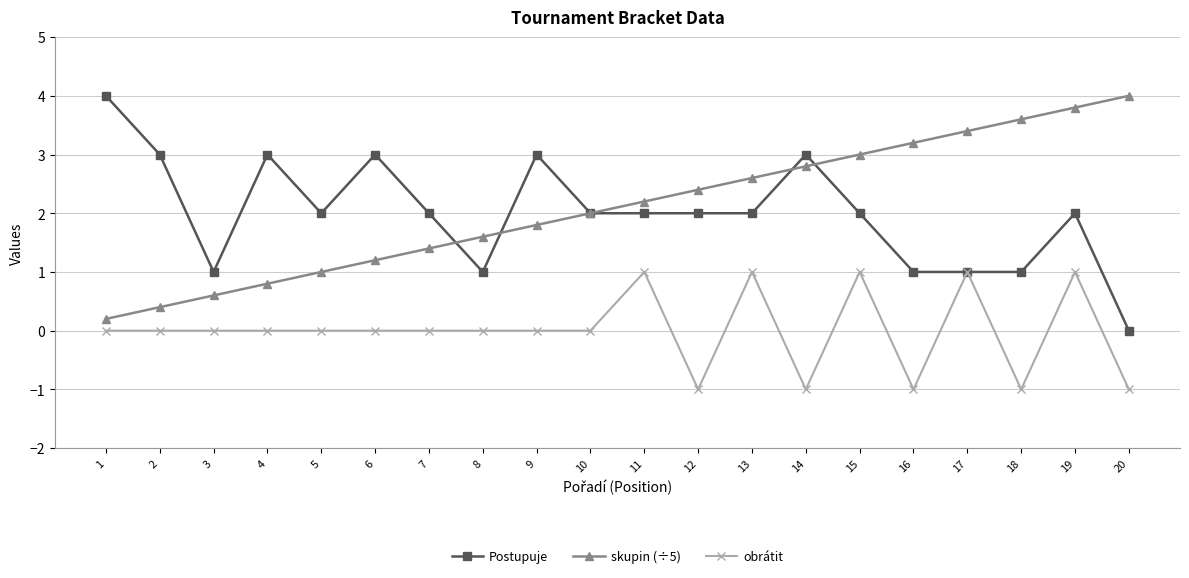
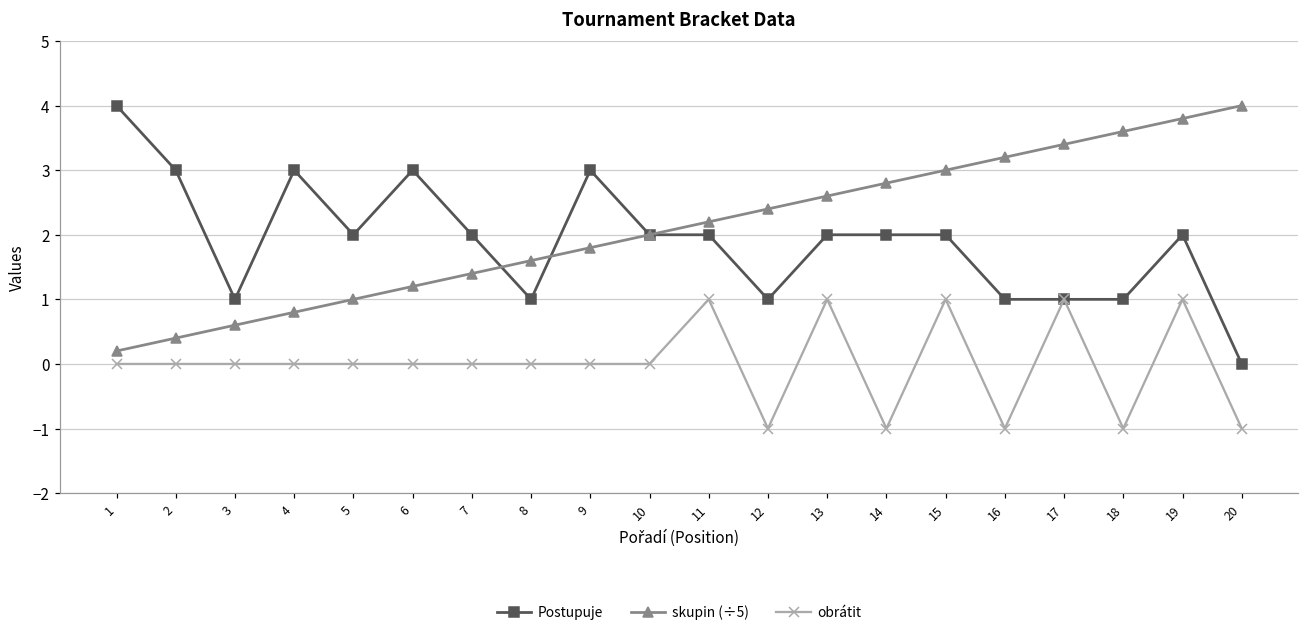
  {
    "Postupuje": {
      "1": 4,
      "2": 3,
      "3": 1,
      "4": 3,
      "5": 2,
      "6": 3,
      "7": 2,
      "8": 1,
      "9": 3,
      "11": 2,
-     "12": 2,
+     "12": 1,
      "13": 2,
-     "14": 3,
+     "14": 2,
      "15": 2,
      "16": 1,
      "18": 1,
      "19": 2,
      "20": 0
    }
  }
